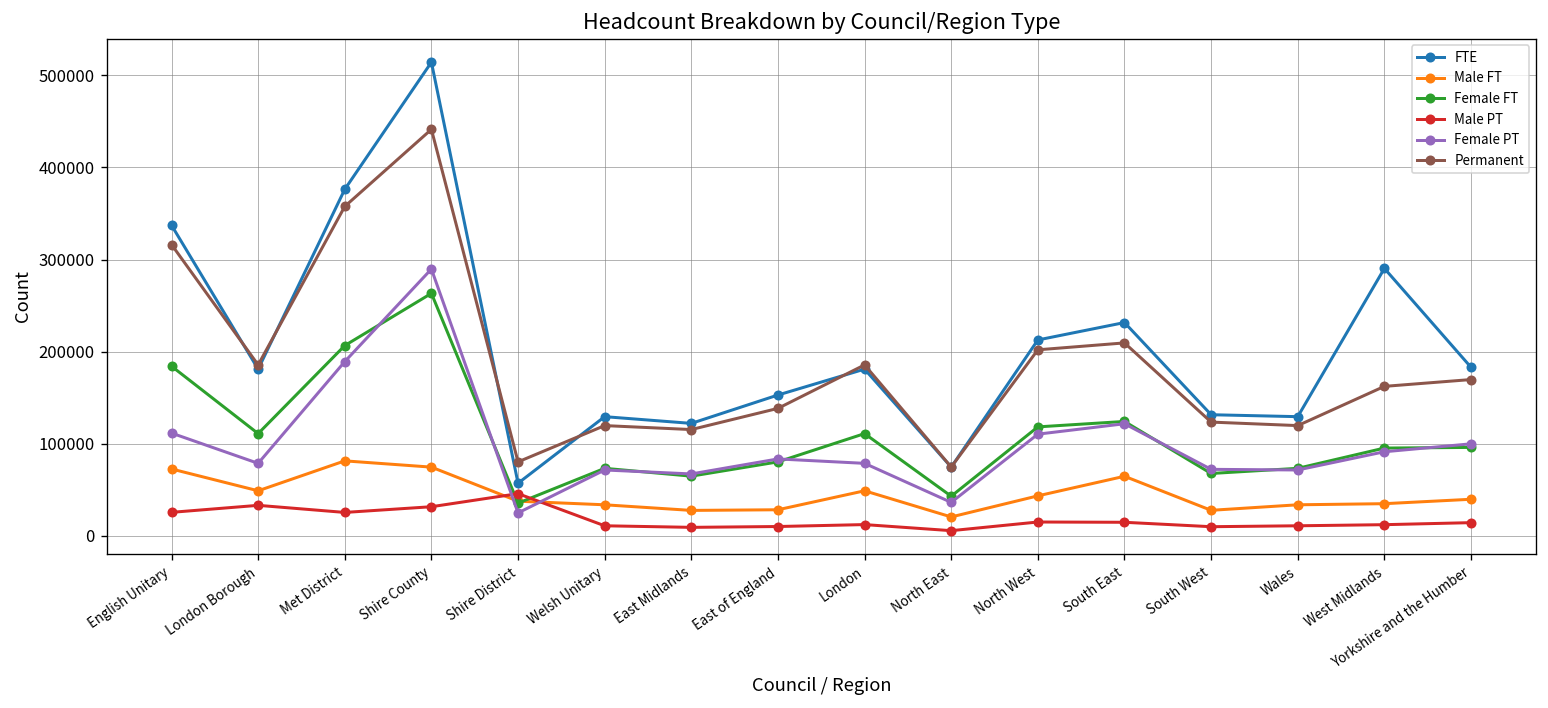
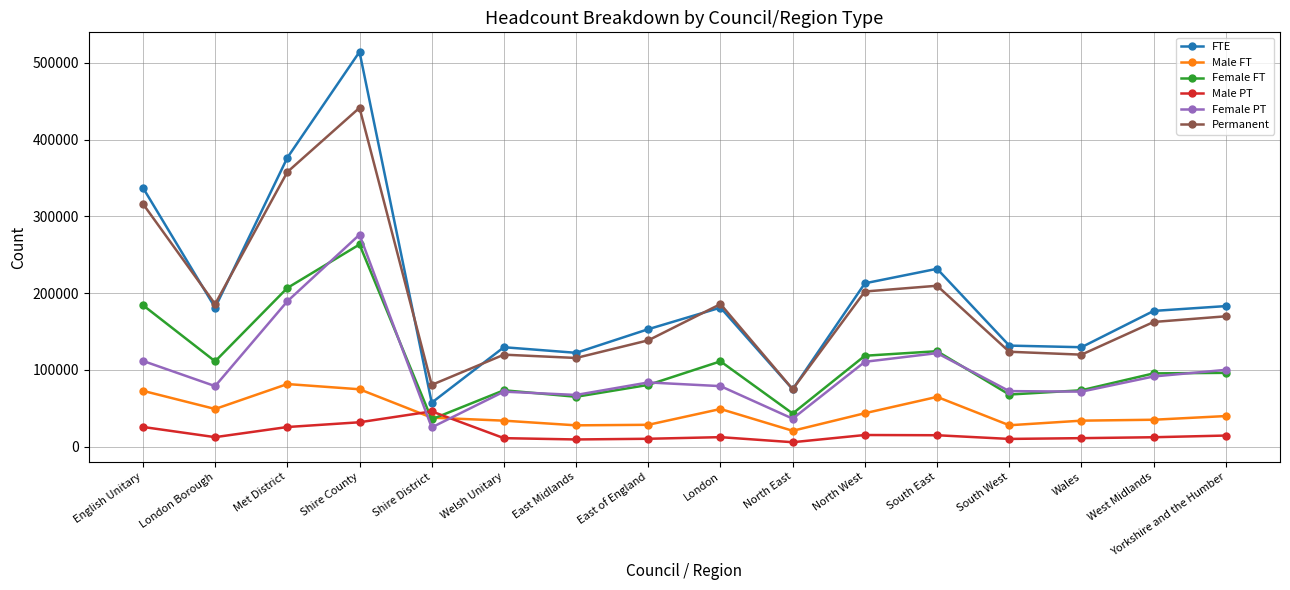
  {
    "FTE": {
      "English Unitary": 340000,
      "London Borough": 180000,
      "Met District": 380000,
      "Shire County": 510000,
      "Shire District": 60000,
      "Welsh Unitary": 130000,
      "East Midlands": 120000,
      "East of England": 150000,
      "London": 180000,
      "North West": 210000,
      "South East": 230000,
      "South West": 130000,
      "Wales": 130000,
-     "West Midlands": 290000,
+     "West Midlands": 180000,
      "Yorkshire and the Humber": 180000
    },
    "Male FT": {
      "English Unitary": 70000,
      "London Borough": 50000,
      "Met District": 80000,
      "Shire County": 70000,
      "Welsh Unitary": 30000,
      "East Midlands": 30000,
      "East of England": 30000,
      "London": 50000,
      "North East": 20000,
      "North West": 40000,
      "South East": 60000,
      "South West": 30000,
      "Wales": 30000,
      "West Midlands": 30000,
      "Yorkshire and the Humber": 40000
    },
    "Female FT": {
      "English Unitary": 180000,
      "London Borough": 110000,
      "Met District": 210000,
      "Shire County": 260000,
      "London": 110000,
      "North East": 40000,
      "North West": 120000,
      "South West": 70000,
      "West Midlands": 100000,
      "Yorkshire and the Humber": 100000
    },
    "Male PT": {
      "English Unitary": 30000,
-     "London Borough": 30000,
+     "London Borough": 10000,
      "Met District": 30000,
      "Shire County": 30000,
      "Shire District": 50000,
      "Welsh Unitary": 10000,
      "East Midlands": 10000,
      "East of England": 10000,
      "London": 10000,
      "North East": 10000,
      "North West": 20000,
      "South East": 10000,
      "South West": 10000,
      "Wales": 10000,
      "West Midlands": 10000,
      "Yorkshire and the Humber": 10000
    },
    "Female PT": {
      "English Unitary": 110000,
      "London Borough": 80000,
      "Met District": 190000,
-     "Shire County": 290000,
+     "Shire County": 280000,
      "Shire District": 20000,
      "London": 80000,
      "North East": 40000,
      "North West": 110000,
      "South West": 70000,
      "West Midlands": 90000,
      "Yorkshire and the Humber": 100000
    },
    "Permanent": {
      "English Unitary": 320000,
      "London Borough": 190000,
      "Met District": 360000,
      "Shire County": 440000,
      "Shire District": 80000,
      "Welsh Unitary": 120000,
      "East Midlands": 120000,
      "East of England": 140000,
      "London": 190000,
      "North West": 200000,
      "South East": 210000,
      "South West": 120000,
      "Wales": 120000,
      "West Midlands": 160000,
      "Yorkshire and the Humber": 170000
    }
  }
